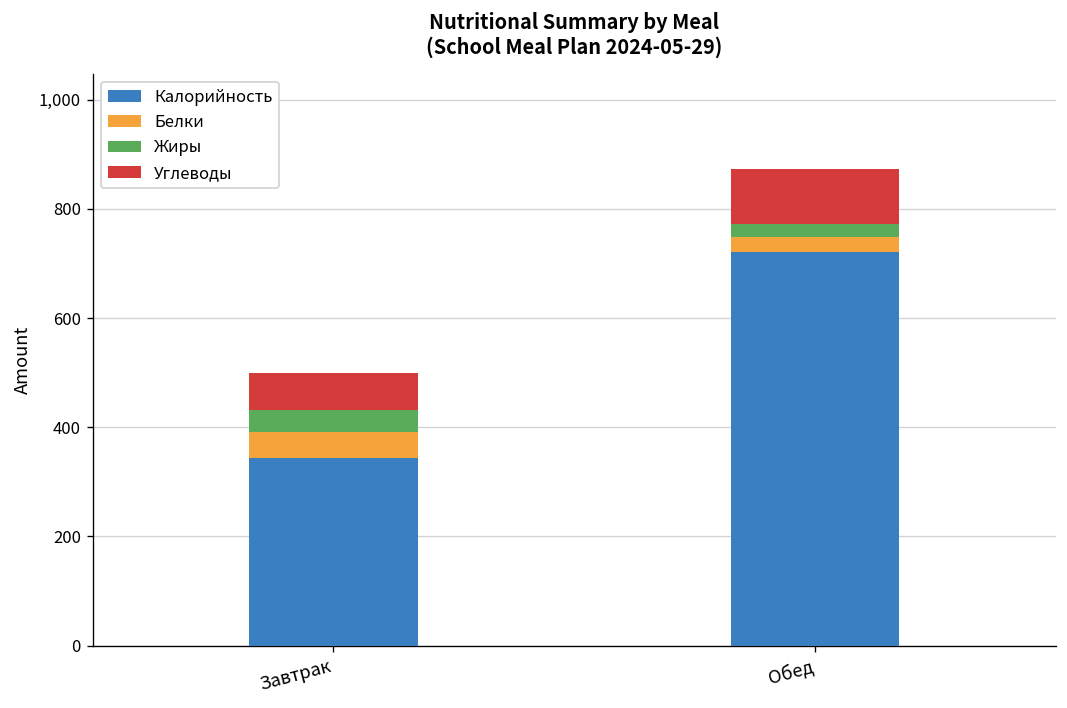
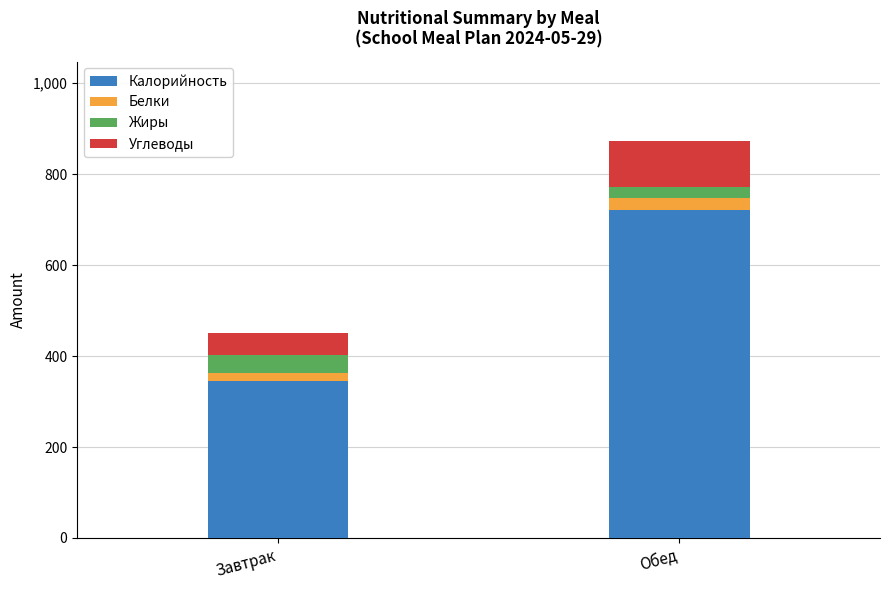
  {
    "Калорийность": {
      "Завтрак": 340,
      "Обед": 720
    },
    "Белки": {
-     "Завтрак": 50,
+     "Завтрак": 20,
      "Обед": 30
    },
    "Жиры": {
      "Завтрак": 40,
      "Обед": 20
    },
    "Углеводы": {
-     "Завтрак": 70,
+     "Завтрак": 50,
      "Обед": 100
    }
  }
